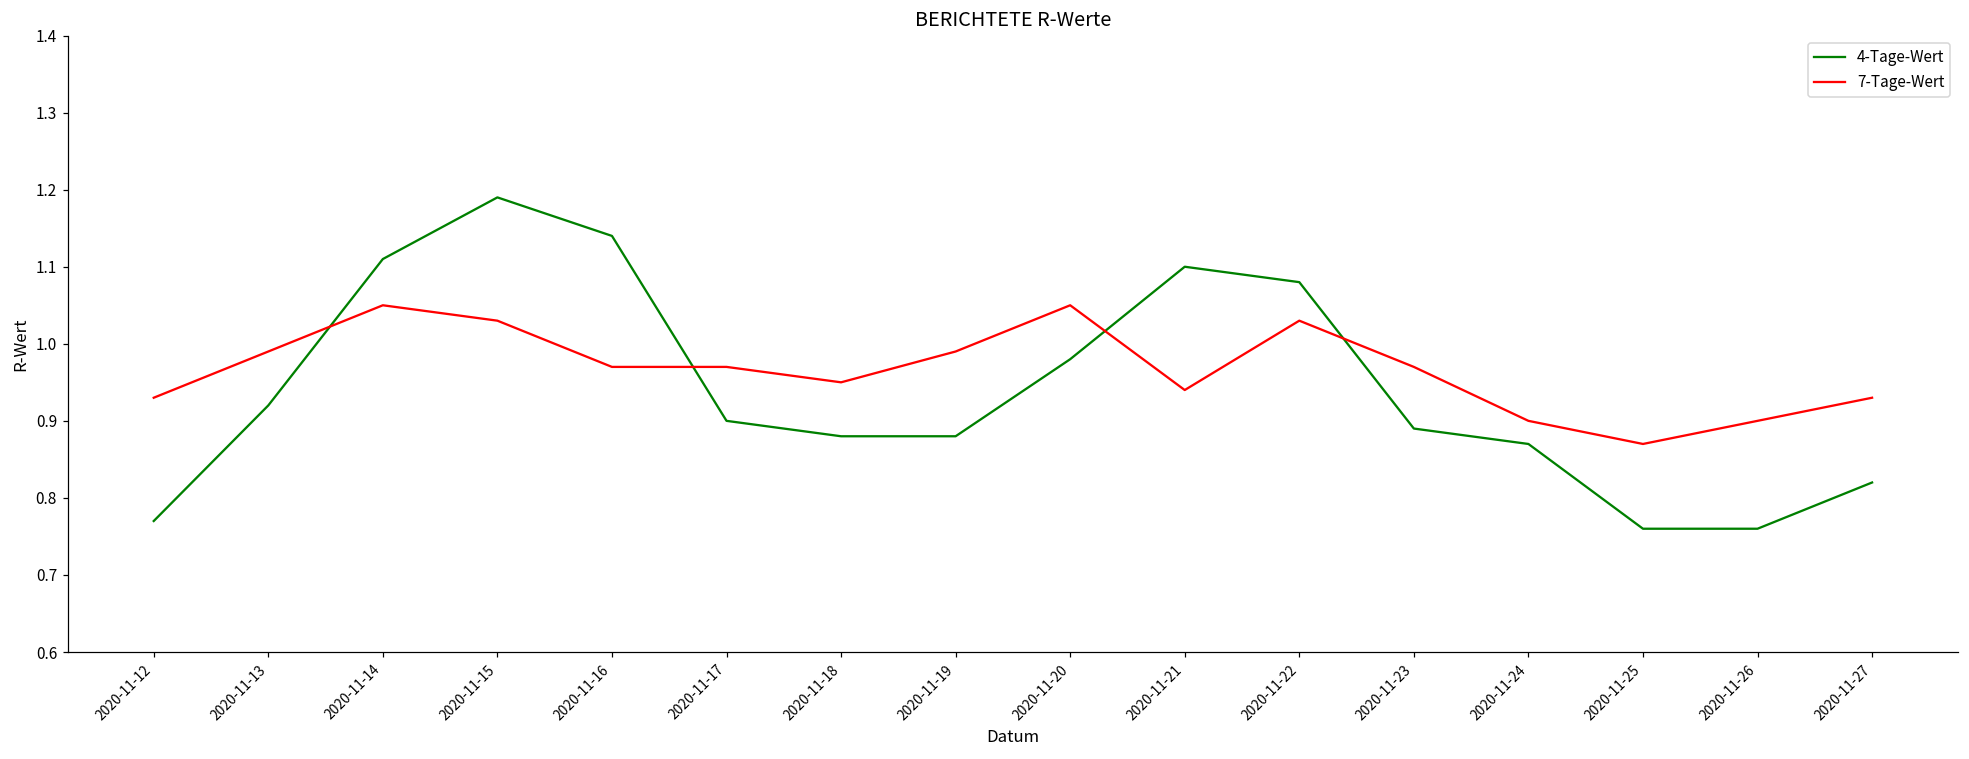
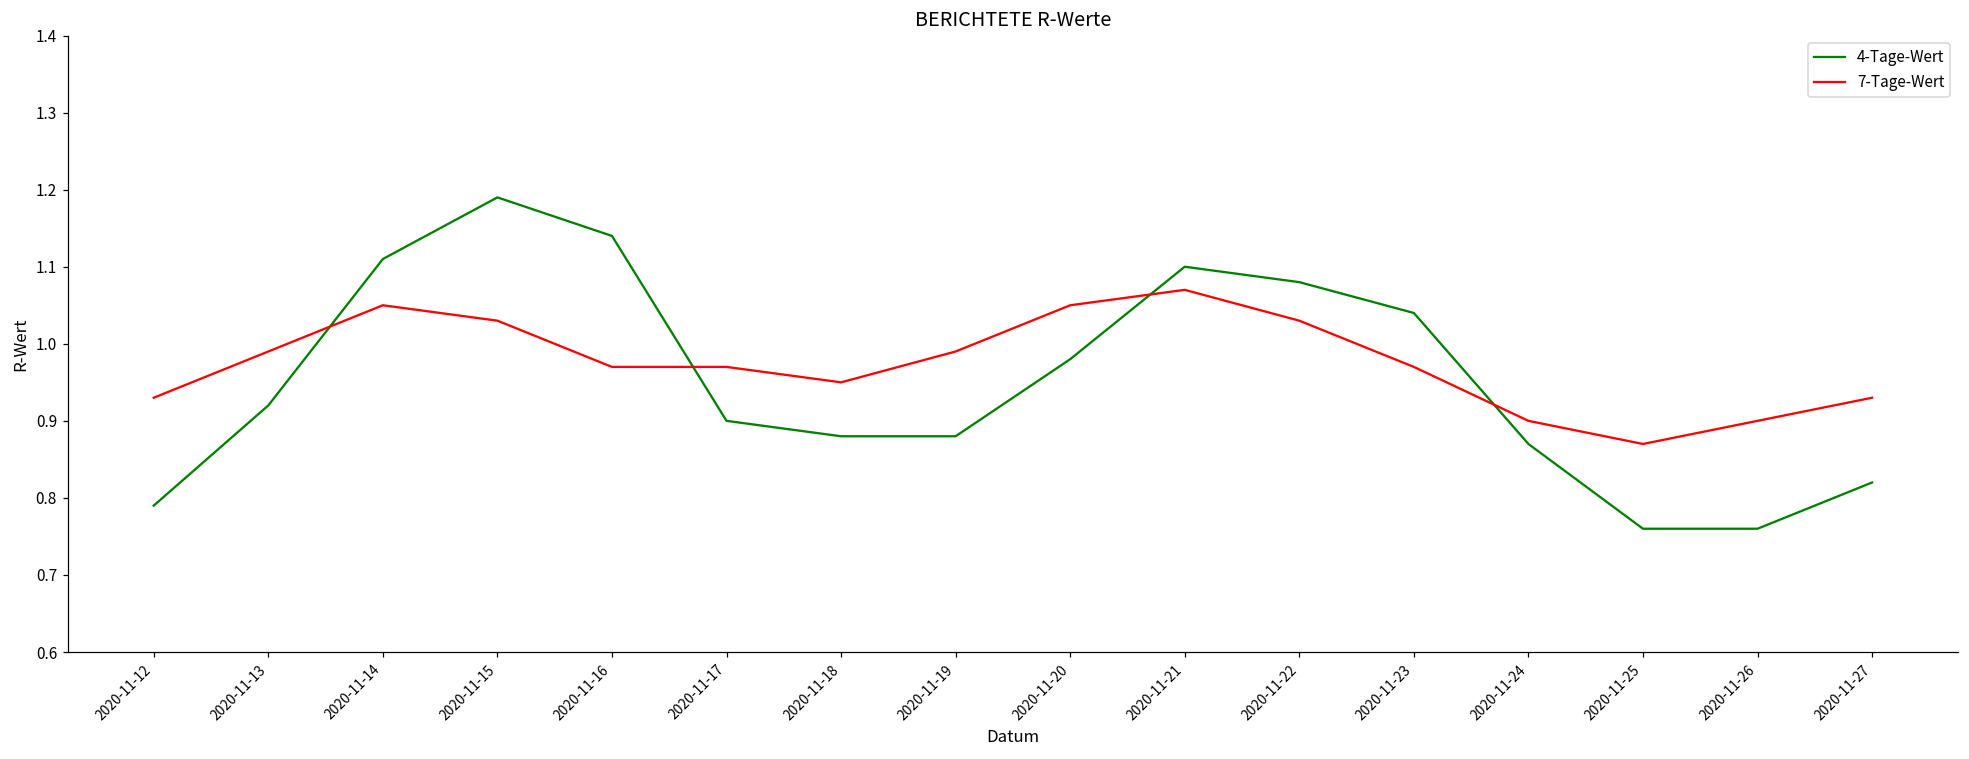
  {
    "4-Tage-Wert": {
-     "2020-11-12": 0.77,
+     "2020-11-12": 0.79,
      "2020-11-13": 0.92,
      "2020-11-14": 1.11,
      "2020-11-15": 1.19,
      "2020-11-16": 1.14,
      "2020-11-17": 0.90,
      "2020-11-18": 0.88,
      "2020-11-19": 0.88,
      "2020-11-20": 0.98,
      "2020-11-21": 1.10,
      "2020-11-22": 1.08,
-     "2020-11-23": 0.89,
+     "2020-11-23": 1.04,
      "2020-11-24": 0.87,
      "2020-11-25": 0.76,
      "2020-11-26": 0.76,
      "2020-11-27": 0.82
    },
    "7-Tage-Wert": {
      "2020-11-12": 0.93,
      "2020-11-13": 0.99,
      "2020-11-14": 1.05,
      "2020-11-15": 1.03,
      "2020-11-16": 0.97,
      "2020-11-17": 0.97,
      "2020-11-18": 0.95,
      "2020-11-19": 0.99,
      "2020-11-20": 1.05,
-     "2020-11-21": 0.94,
+     "2020-11-21": 1.07,
      "2020-11-22": 1.03,
      "2020-11-23": 0.97,
      "2020-11-24": 0.90,
      "2020-11-25": 0.87,
      "2020-11-26": 0.90,
      "2020-11-27": 0.93
    }
  }
